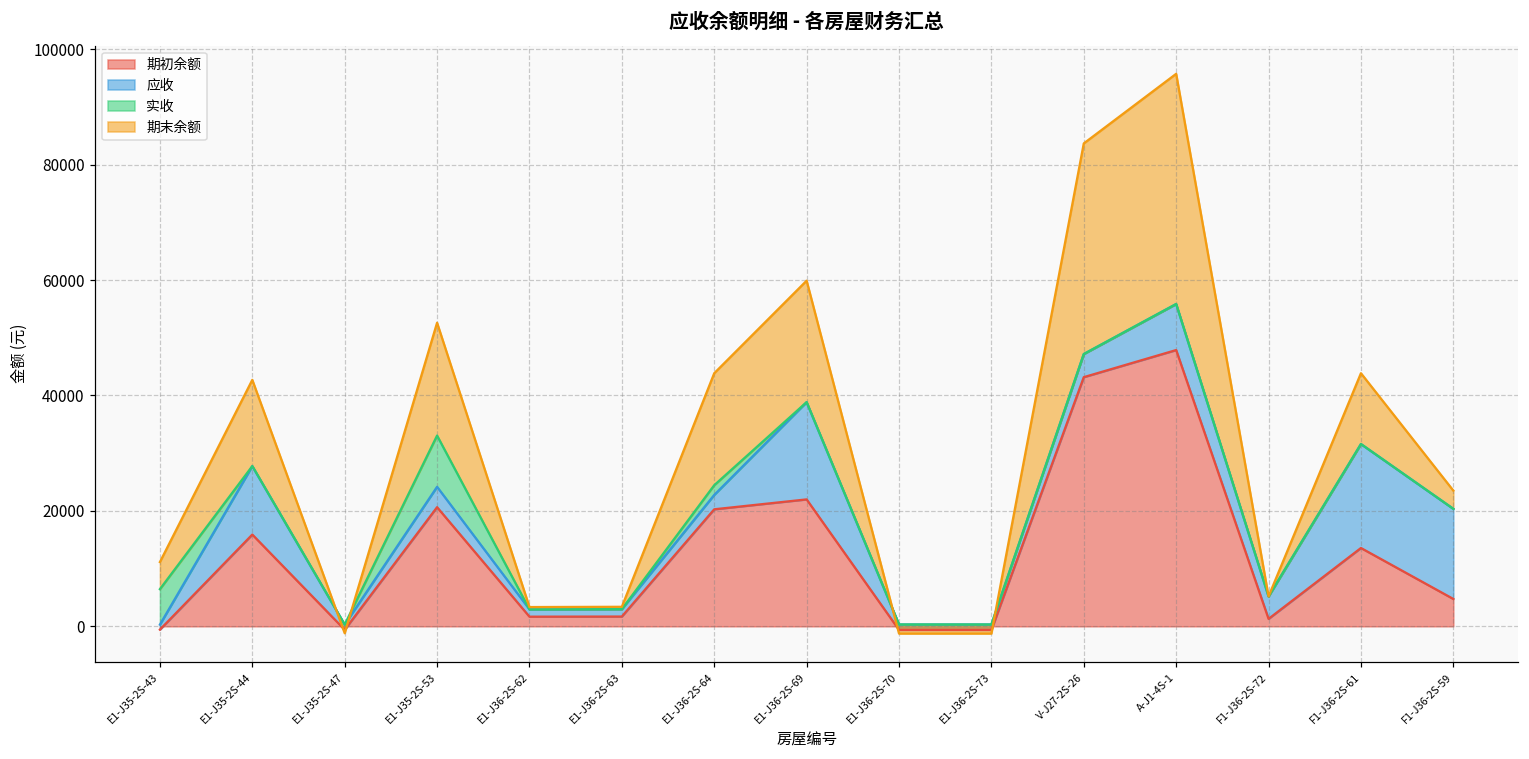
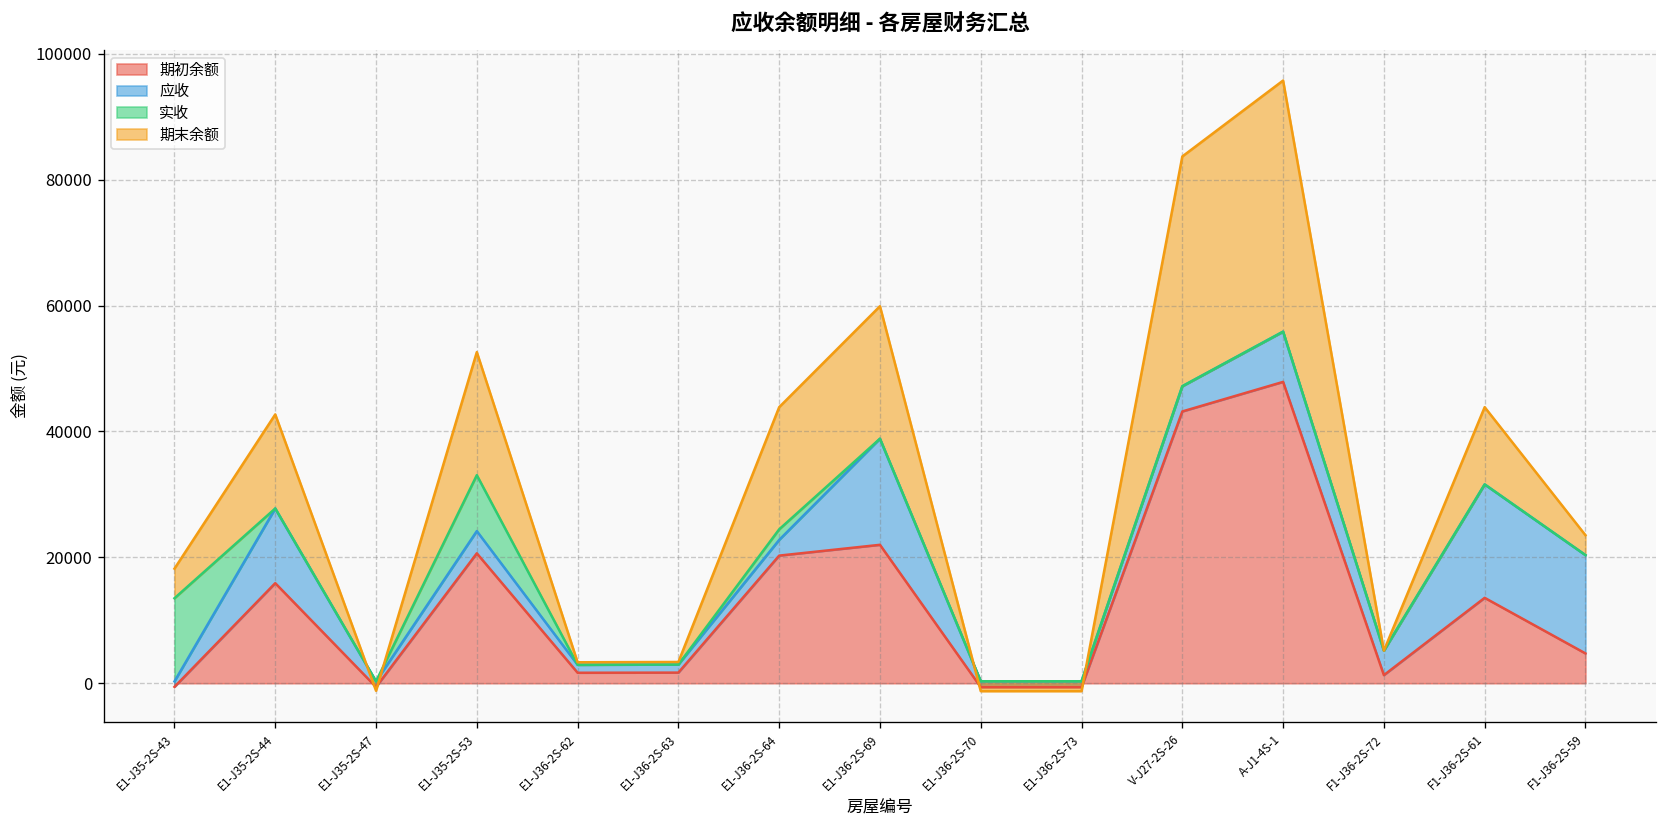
  {
    "应收": {
      "E1-J35-2S-53": 4000,
      "E1-J36-2S-64": 2000
    },
    "实收": {
-     "E1-J35-2S-43": 6000,
+     "E1-J35-2S-43": 13000,
      "E1-J35-2S-53": 9000,
      "E1-J36-2S-64": 2000
    }
  }
